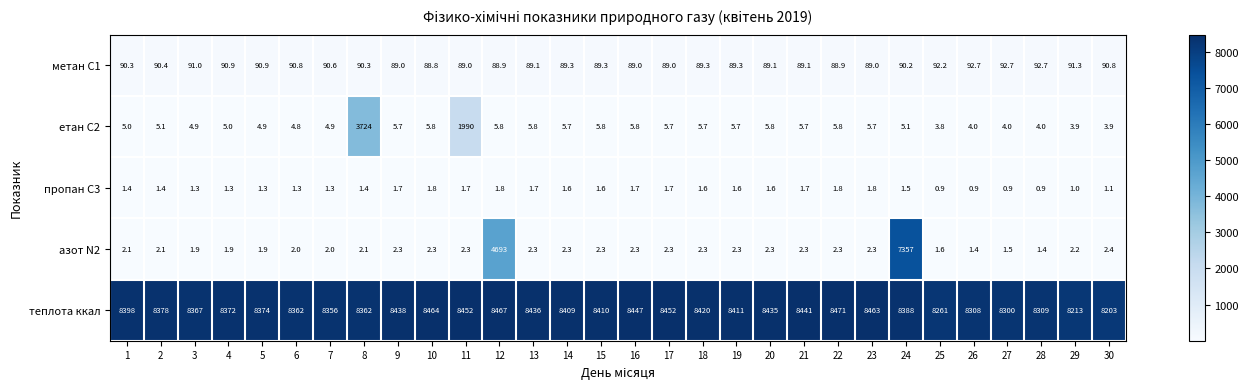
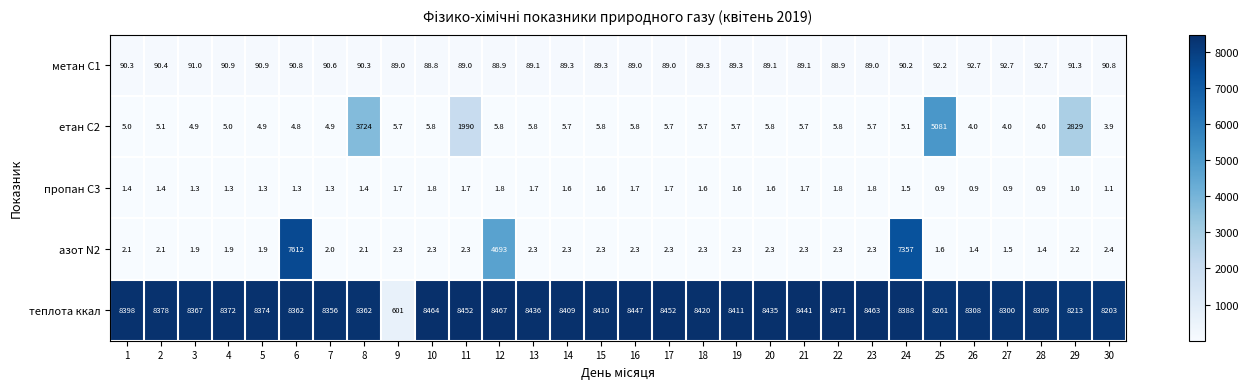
  {
    "метан С1": {
      "1": 90.3,
      "2": 90.4,
      "3": 91.0,
      "4": 90.9,
      "5": 90.9,
      "6": 90.8,
      "7": 90.6,
      "8": 90.3,
      "9": 89.0,
      "10": 88.8,
      "11": 89.0,
      "12": 88.9,
      "13": 89.1,
      "14": 89.3,
      "15": 89.3,
      "16": 89.0,
      "17": 89.0,
      "18": 89.3,
      "19": 89.3,
      "20": 89.1,
      "21": 89.1,
      "22": 88.9,
      "23": 89.0,
      "24": 90.2,
      "25": 92.2,
      "26": 92.7,
      "27": 92.7,
      "28": 92.7,
      "29": 91.3,
      "30": 90.8
    },
    "етан С2": {
      "1": 5.0,
      "2": 5.1,
      "3": 4.9,
      "4": 5.0,
      "5": 4.9,
      "6": 4.8,
      "7": 4.9,
      "8": 3724,
      "9": 5.7,
      "10": 5.8,
      "11": 1990,
      "12": 5.8,
      "13": 5.8,
      "14": 5.7,
      "15": 5.8,
      "16": 5.8,
      "17": 5.7,
      "18": 5.7,
      "19": 5.7,
      "20": 5.8,
      "21": 5.7,
      "22": 5.8,
      "23": 5.7,
      "24": 5.1,
-     "25": 3.8,
+     "25": 5081,
      "26": 4.0,
      "27": 4.0,
      "28": 4.0,
-     "29": 3.9,
+     "29": 2829,
      "30": 3.9
    },
    "пропан С3": {
      "1": 1.4,
      "2": 1.4,
      "3": 1.3,
      "4": 1.3,
      "5": 1.3,
      "6": 1.3,
      "7": 1.3,
      "8": 1.4,
      "9": 1.7,
      "10": 1.8,
      "11": 1.7,
      "12": 1.8,
      "13": 1.7,
      "14": 1.6,
      "15": 1.6,
      "16": 1.7,
      "17": 1.7,
      "18": 1.6,
      "19": 1.6,
      "20": 1.6,
      "21": 1.7,
      "22": 1.8,
      "23": 1.8,
      "24": 1.5,
      "25": 0.9,
      "26": 0.9,
      "27": 0.9,
      "28": 0.9,
      "29": 1.0,
      "30": 1.1
    },
    "азот N2": {
      "1": 2.1,
      "2": 2.1,
      "3": 1.9,
      "4": 1.9,
      "5": 1.9,
-     "6": 2.0,
+     "6": 7612,
      "7": 2.0,
      "8": 2.1,
      "9": 2.3,
      "10": 2.3,
      "11": 2.3,
      "12": 4693,
      "13": 2.3,
      "14": 2.3,
      "15": 2.3,
      "16": 2.3,
      "17": 2.3,
      "18": 2.3,
      "19": 2.3,
      "20": 2.3,
      "21": 2.3,
      "22": 2.3,
      "23": 2.3,
      "24": 7357,
      "25": 1.6,
      "26": 1.4,
      "27": 1.5,
      "28": 1.4,
      "29": 2.2,
      "30": 2.4
    },
    "теплота ккал": {
      "1": 8398,
      "2": 8378,
      "3": 8367,
      "4": 8372,
      "5": 8374,
      "6": 8362,
      "7": 8356,
      "8": 8362,
-     "9": 8438,
+     "9": 601,
      "10": 8464,
      "11": 8452,
      "12": 8467,
      "13": 8436,
      "14": 8409,
      "15": 8410,
      "16": 8447,
      "17": 8452,
      "18": 8420,
      "19": 8411,
      "20": 8435,
      "21": 8441,
      "22": 8471,
      "23": 8463,
      "24": 8388,
      "25": 8261,
      "26": 8308,
      "27": 8300,
      "28": 8309,
      "29": 8213,
      "30": 8203
    }
  }
